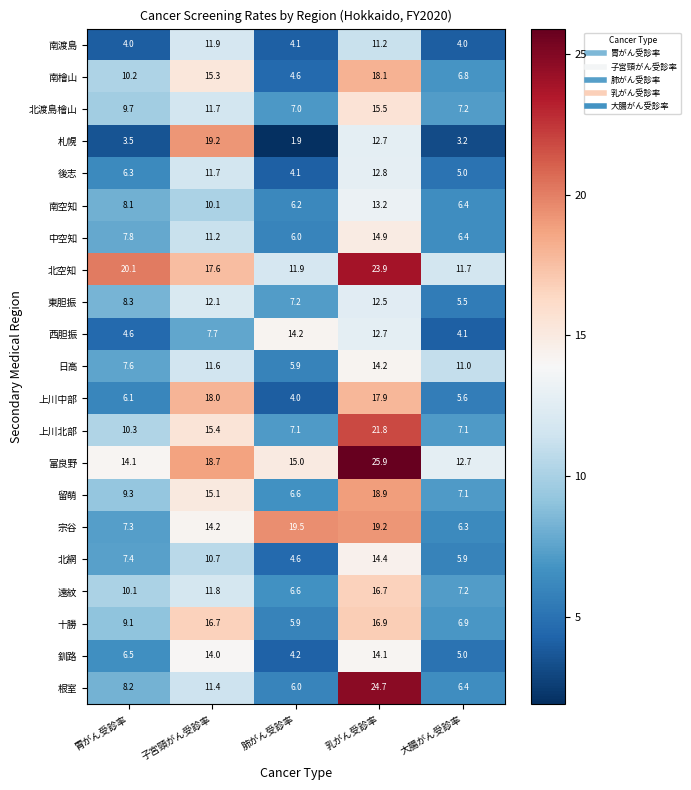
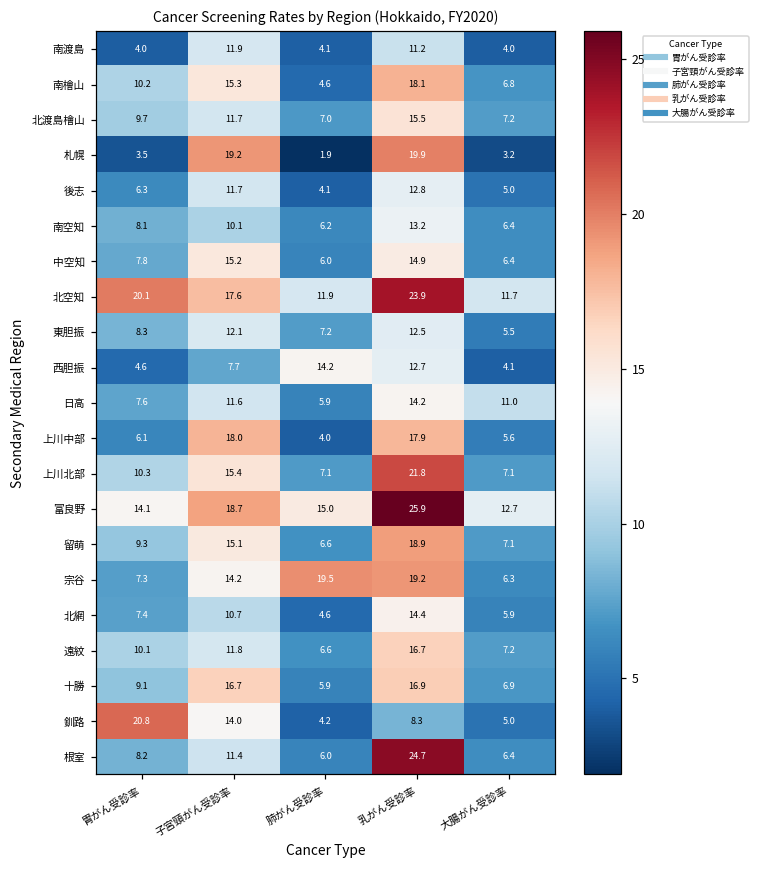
  {
    "南渡島": {
      "胃がん受診率": 4.0,
      "子宮頸がん受診率": 11.9,
      "肺がん受診率": 4.1,
      "乳がん受診率": 11.2,
      "大腸がん受診率": 4.0
    },
    "南檜山": {
      "胃がん受診率": 10.2,
      "子宮頸がん受診率": 15.3,
      "肺がん受診率": 4.6,
      "乳がん受診率": 18.1,
      "大腸がん受診率": 6.8
    },
    "北渡島檜山": {
      "胃がん受診率": 9.7,
      "子宮頸がん受診率": 11.7,
      "肺がん受診率": 7.0,
      "乳がん受診率": 15.5,
      "大腸がん受診率": 7.2
    },
    "札幌": {
      "胃がん受診率": 3.5,
      "子宮頸がん受診率": 19.2,
      "肺がん受診率": 1.9,
-     "乳がん受診率": 12.7,
+     "乳がん受診率": 19.9,
      "大腸がん受診率": 3.2
    },
    "後志": {
      "胃がん受診率": 6.3,
      "子宮頸がん受診率": 11.7,
      "肺がん受診率": 4.1,
      "乳がん受診率": 12.8,
      "大腸がん受診率": 5.0
    },
    "南空知": {
      "胃がん受診率": 8.1,
      "子宮頸がん受診率": 10.1,
      "肺がん受診率": 6.2,
      "乳がん受診率": 13.2,
      "大腸がん受診率": 6.4
    },
    "中空知": {
      "胃がん受診率": 7.8,
-     "子宮頸がん受診率": 11.2,
+     "子宮頸がん受診率": 15.2,
      "肺がん受診率": 6.0,
      "乳がん受診率": 14.9,
      "大腸がん受診率": 6.4
    },
    "北空知": {
      "胃がん受診率": 20.1,
      "子宮頸がん受診率": 17.6,
      "肺がん受診率": 11.9,
      "乳がん受診率": 23.9,
      "大腸がん受診率": 11.7
    },
    "東胆振": {
      "胃がん受診率": 8.3,
      "子宮頸がん受診率": 12.1,
      "肺がん受診率": 7.2,
      "乳がん受診率": 12.5,
      "大腸がん受診率": 5.5
    },
    "西胆振": {
      "胃がん受診率": 4.6,
      "子宮頸がん受診率": 7.7,
      "肺がん受診率": 14.2,
      "乳がん受診率": 12.7,
      "大腸がん受診率": 4.1
    },
    "日高": {
      "胃がん受診率": 7.6,
      "子宮頸がん受診率": 11.6,
      "肺がん受診率": 5.9,
      "乳がん受診率": 14.2,
      "大腸がん受診率": 11.0
    },
    "上川中部": {
      "胃がん受診率": 6.1,
      "子宮頸がん受診率": 18.0,
      "肺がん受診率": 4.0,
      "乳がん受診率": 17.9,
      "大腸がん受診率": 5.6
    },
    "上川北部": {
      "胃がん受診率": 10.3,
      "子宮頸がん受診率": 15.4,
      "肺がん受診率": 7.1,
      "乳がん受診率": 21.8,
      "大腸がん受診率": 7.1
    },
    "富良野": {
      "胃がん受診率": 14.1,
      "子宮頸がん受診率": 18.7,
      "肺がん受診率": 15.0,
      "乳がん受診率": 25.9,
      "大腸がん受診率": 12.7
    },
    "留萌": {
      "胃がん受診率": 9.3,
      "子宮頸がん受診率": 15.1,
      "肺がん受診率": 6.6,
      "乳がん受診率": 18.9,
      "大腸がん受診率": 7.1
    },
    "宗谷": {
      "胃がん受診率": 7.3,
      "子宮頸がん受診率": 14.2,
      "肺がん受診率": 19.5,
      "乳がん受診率": 19.2,
      "大腸がん受診率": 6.3
    },
    "北網": {
      "胃がん受診率": 7.4,
      "子宮頸がん受診率": 10.7,
      "肺がん受診率": 4.6,
      "乳がん受診率": 14.4,
      "大腸がん受診率": 5.9
    },
    "遠紋": {
      "胃がん受診率": 10.1,
      "子宮頸がん受診率": 11.8,
      "肺がん受診率": 6.6,
      "乳がん受診率": 16.7,
      "大腸がん受診率": 7.2
    },
    "十勝": {
      "胃がん受診率": 9.1,
      "子宮頸がん受診率": 16.7,
      "肺がん受診率": 5.9,
      "乳がん受診率": 16.9,
      "大腸がん受診率": 6.9
    },
    "釧路": {
-     "胃がん受診率": 6.5,
+     "胃がん受診率": 20.8,
      "子宮頸がん受診率": 14.0,
      "肺がん受診率": 4.2,
-     "乳がん受診率": 14.1,
+     "乳がん受診率": 8.3,
      "大腸がん受診率": 5.0
    },
    "根室": {
      "胃がん受診率": 8.2,
      "子宮頸がん受診率": 11.4,
      "肺がん受診率": 6.0,
      "乳がん受診率": 24.7,
      "大腸がん受診率": 6.4
    }
  }
